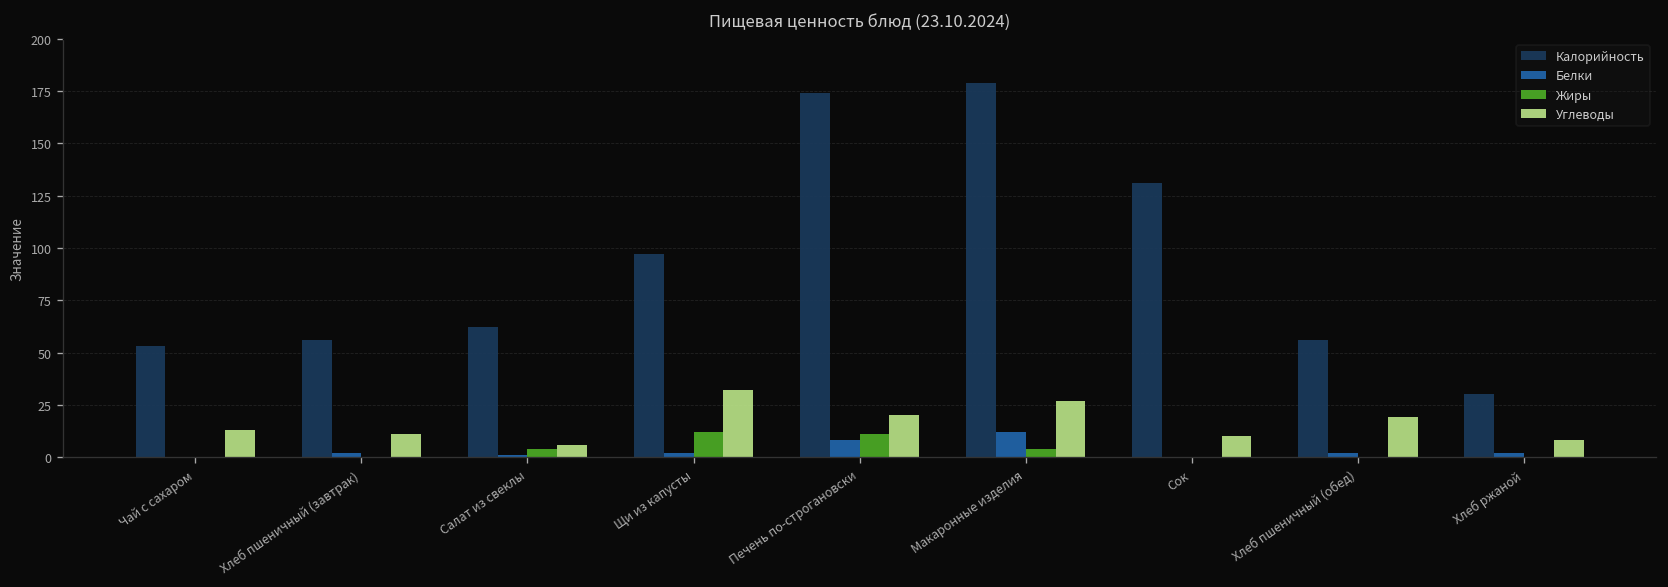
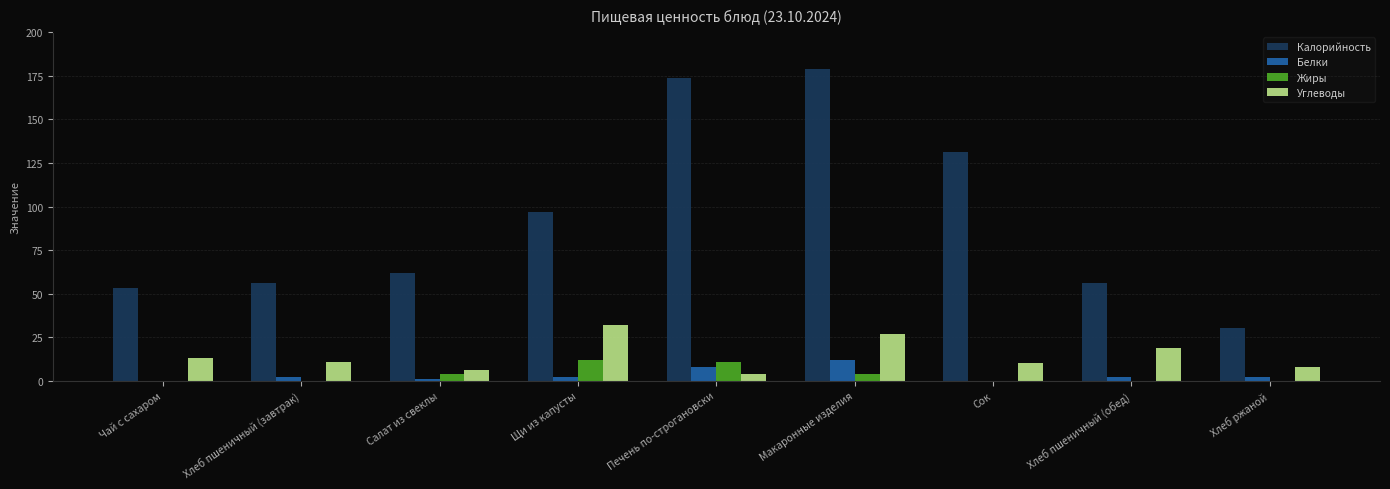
  {
    "Калорийность": {
      "Чай с сахаром": 53,
      "Хлеб пшеничный (завтрак)": 56,
      "Салат из свеклы": 62,
      "Щи из капусты": 97,
      "Печень по-строгановски": 174,
      "Макаронные изделия": 179,
      "Сок": 131,
      "Хлеб пшеничный (обед)": 56,
      "Хлеб ржаной": 30
    },
    "Белки": {
      "Чай с сахаром": 0,
      "Хлеб пшеничный (завтрак)": 2,
      "Щи из капусты": 2,
      "Печень по-строгановски": 8,
      "Макаронные изделия": 12,
      "Сок": 0,
      "Хлеб пшеничный (обед)": 2,
      "Хлеб ржаной": 2
    },
    "Жиры": {
      "Чай с сахаром": 0,
      "Хлеб пшеничный (завтрак)": 0,
      "Салат из свеклы": 4,
      "Щи из капусты": 12,
      "Печень по-строгановски": 11,
      "Макаронные изделия": 4,
      "Сок": 0,
      "Хлеб пшеничный (обед)": 0,
      "Хлеб ржаной": 0
    },
    "Углеводы": {
      "Чай с сахаром": 13,
      "Хлеб пшеничный (завтрак)": 11,
      "Салат из свеклы": 6,
      "Щи из капусты": 32,
-     "Печень по-строгановски": 20,
+     "Печень по-строгановски": 4,
      "Макаронные изделия": 27,
      "Сок": 10,
      "Хлеб пшеничный (обед)": 19,
      "Хлеб ржаной": 8
    }
  }
